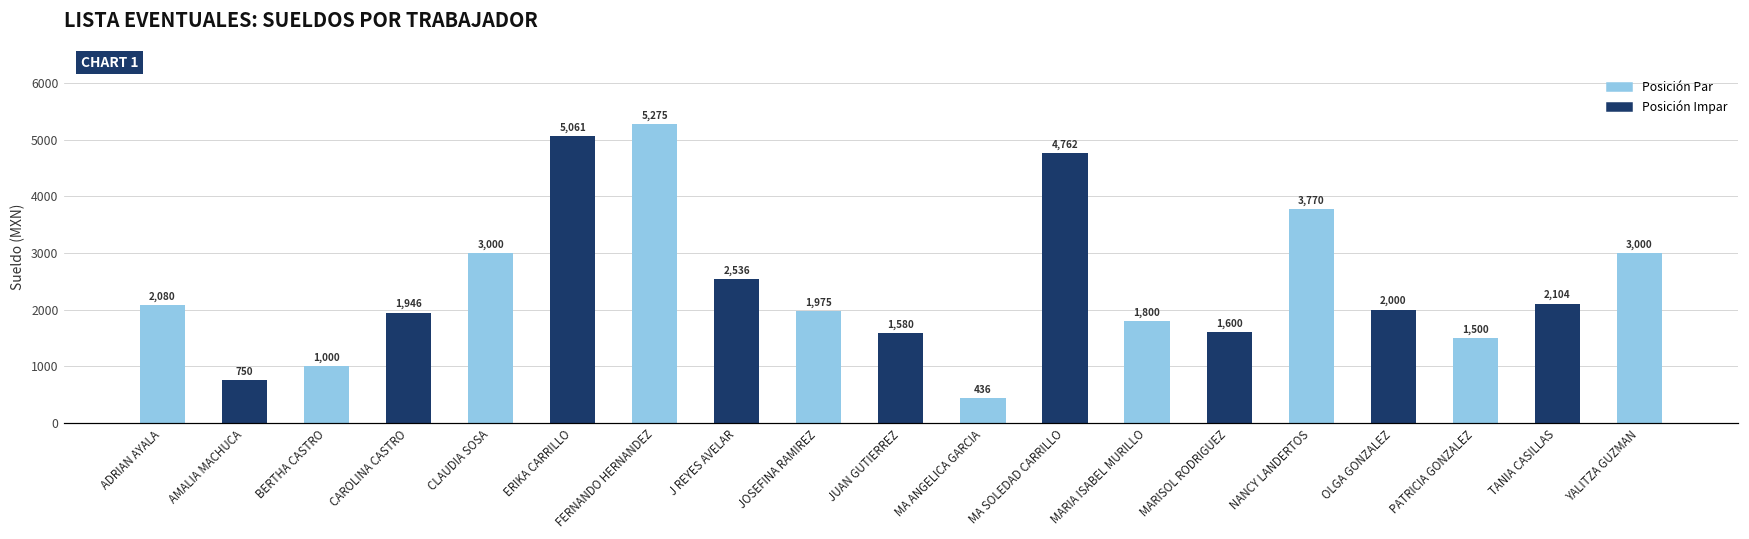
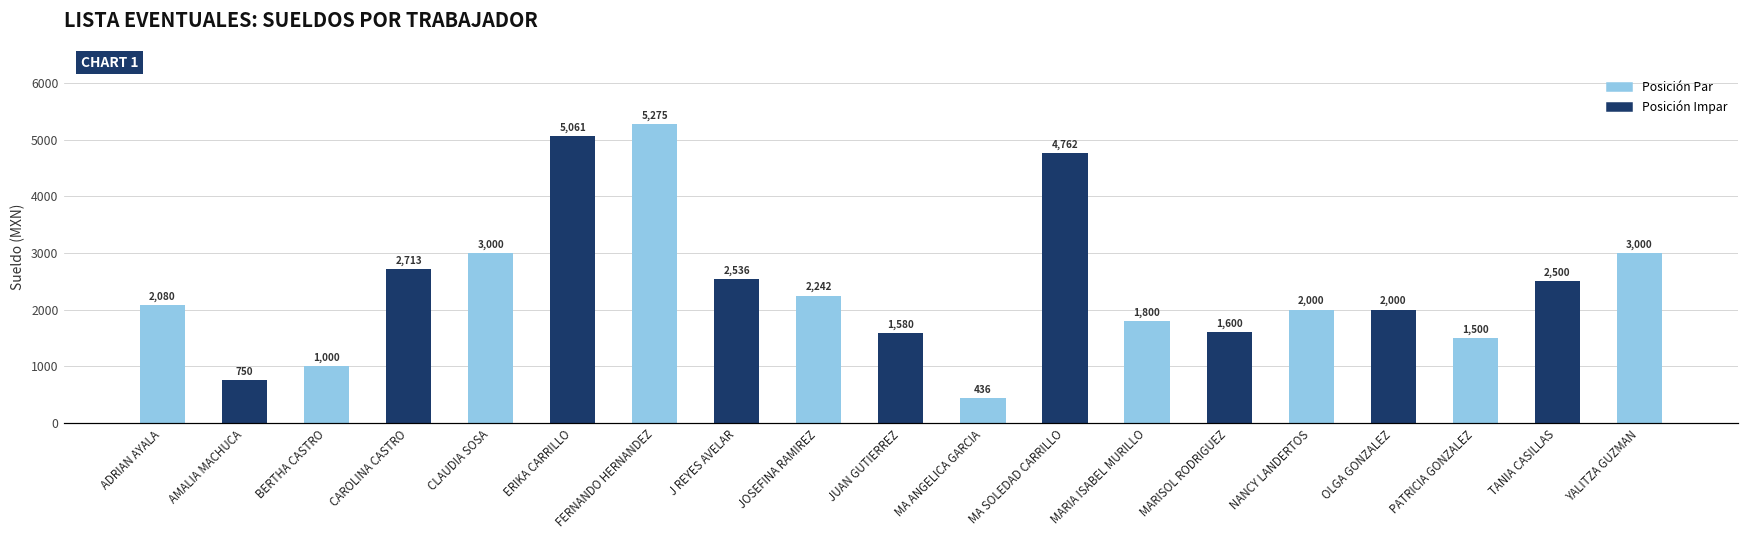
  {
    "ADRIAN AYALA": "2,080",
    "AMALIA MACHUCA": "750",
    "BERTHA CASTRO": "1,000",
-   "CAROLINA CASTRO": "1,946",
+   "CAROLINA CASTRO": "2,713",
    "CLAUDIA SOSA": "3,000",
    "ERIKA CARRILLO": "5,061",
    "FERNANDO HERNANDEZ": "5,275",
    "J REYES AVELAR": "2,536",
-   "JOSEFINA RAMIREZ": "1,975",
+   "JOSEFINA RAMIREZ": "2,242",
    "JUAN GUTIERREZ": "1,580",
    "MA ANGELICA GARCIA": "436",
    "MA SOLEDAD CARRILLO": "4,762",
    "MARIA ISABEL MURILLO": "1,800",
    "MARISOL RODRIGUEZ": "1,600",
-   "NANCY LANDERTOS": "3,770",
+   "NANCY LANDERTOS": "2,000",
    "OLGA GONZALEZ": "2,000",
    "PATRICIA GONZALEZ": "1,500",
-   "TANIA CASILLAS": "2,104",
+   "TANIA CASILLAS": "2,500",
    "YALITZA GUZMAN": "3,000"
  }
